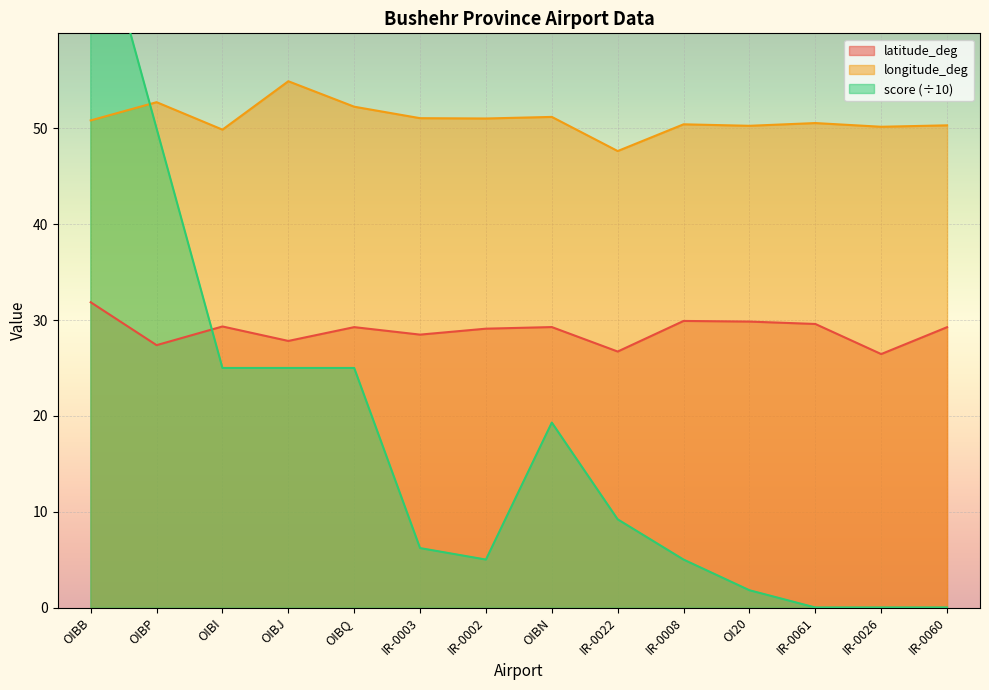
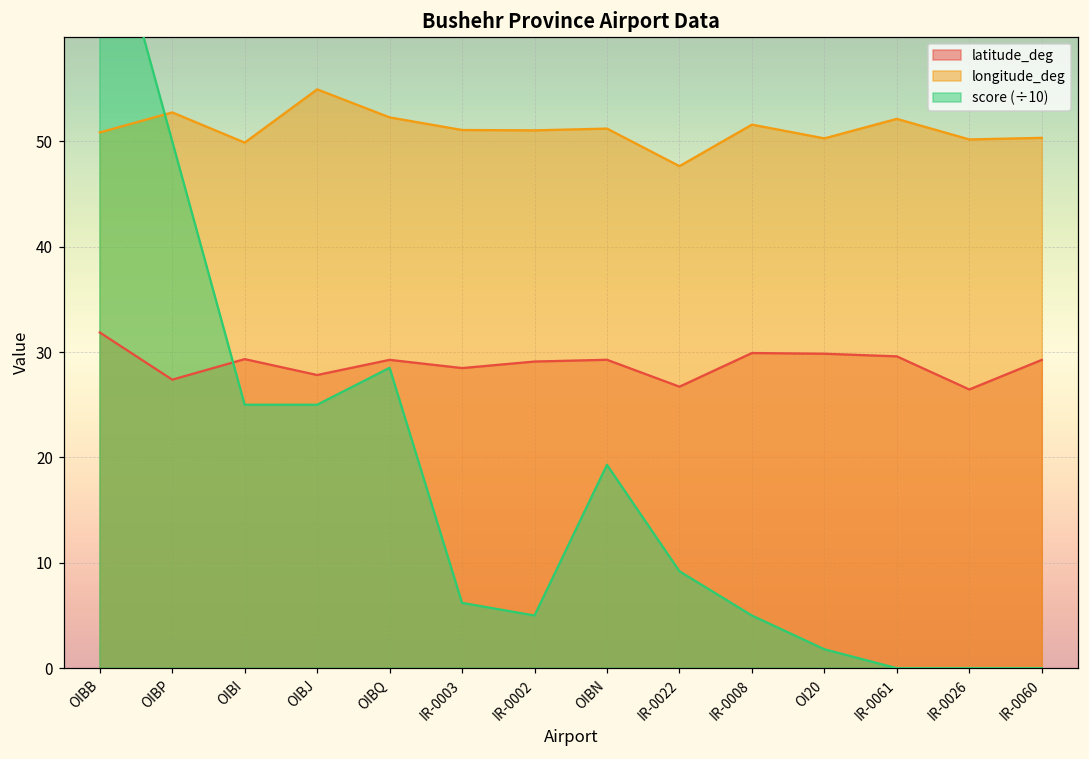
  {
    "latitude_deg": {
      "OIBB": 32,
      "OIBP": 27,
      "OIBI": 29,
      "OIBJ": 28,
      "OIBQ": 29,
      "IR-0003": 28,
      "IR-0002": 29,
      "OIBN": 29,
      "IR-0022": 27,
      "IR-0008": 30,
      "OI20": 30,
      "IR-0061": 30,
      "IR-0026": 26,
      "IR-0060": 29
    },
    "longitude_deg": {
      "OIBB": 51,
      "OIBP": 53,
      "OIBI": 50,
      "OIBJ": 55,
      "OIBQ": 52,
      "IR-0003": 51,
      "IR-0002": 51,
      "OIBN": 51,
      "IR-0022": 48,
-     "IR-0008": 50,
+     "IR-0008": 52,
      "OI20": 50,
-     "IR-0061": 51,
+     "IR-0061": 52,
      "IR-0026": 50,
      "IR-0060": 50
    },
    "score (÷10)": {
      "OIBP": 50,
      "OIBI": 25,
      "OIBJ": 25,
-     "OIBQ": 25,
+     "OIBQ": 29,
      "IR-0003": 6,
      "IR-0002": 5,
      "OIBN": 19,
      "IR-0022": 9,
      "IR-0008": 5,
      "OI20": 2,
      "IR-0061": 0,
      "IR-0026": 0,
      "IR-0060": 0
    }
  }
